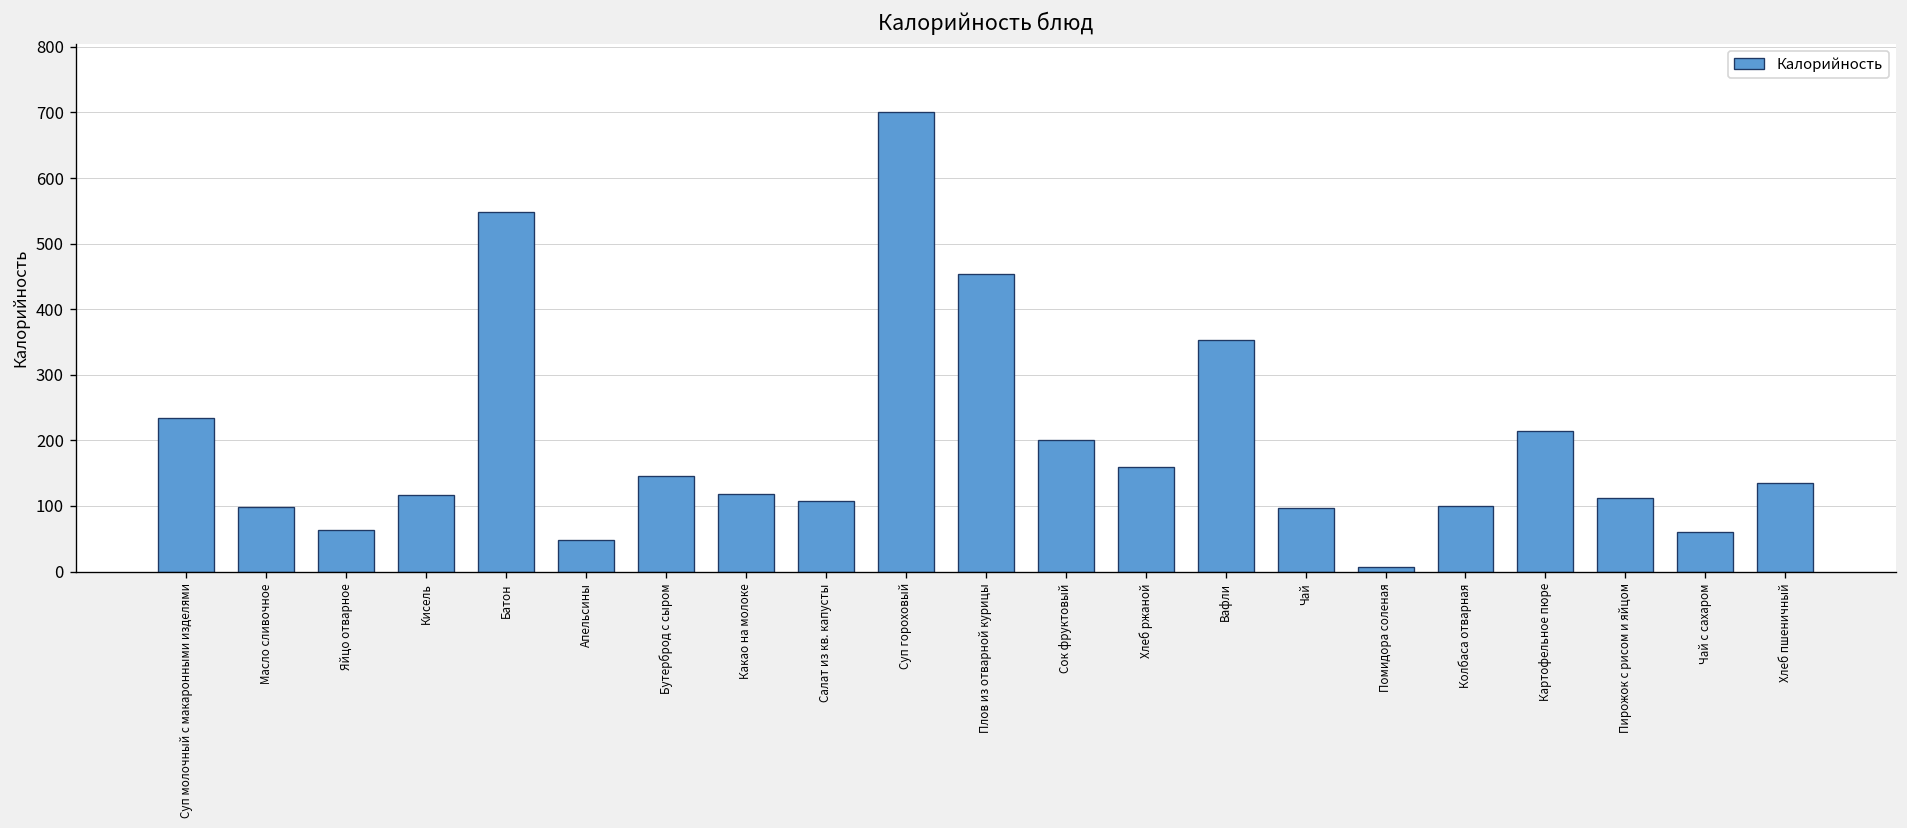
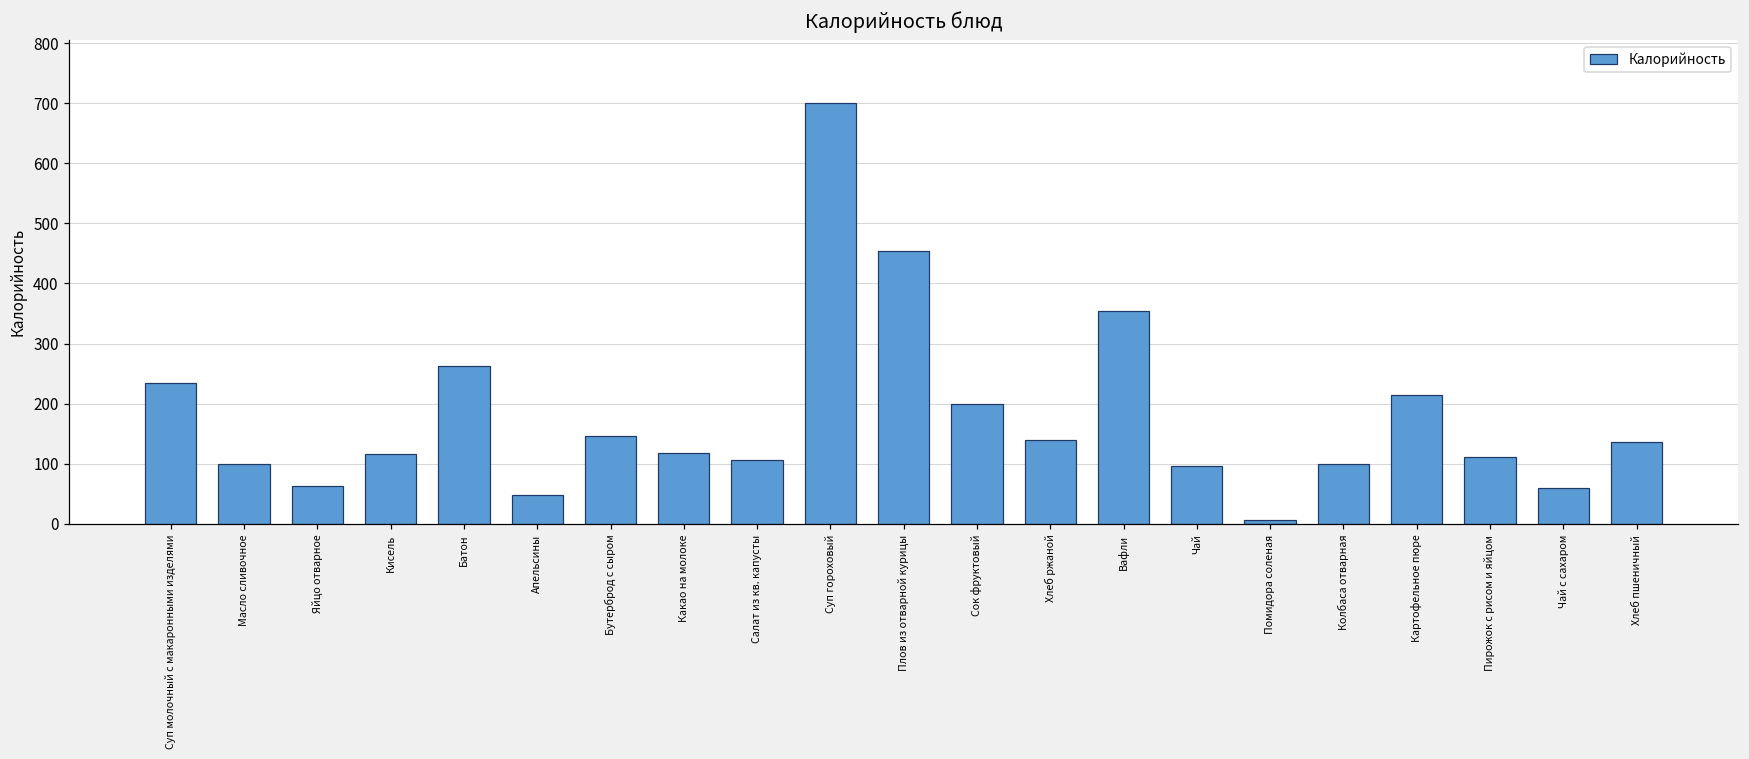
  {
    "Суп молочный с макаронными изделями": 230,
    "Масло сливочное": 100,
    "Яйцо отварное": 60,
    "Кисель": 120,
-   "Батон": 550,
+   "Батон": 260,
    "Апельсины": 50,
    "Бутерброд с сыром": 150,
    "Какао на молоке": 120,
    "Салат из кв. капусты": 110,
    "Суп гороховый": 700,
    "Плов из отварной курицы": 450,
    "Сок фруктовый": 200,
-   "Хлеб ржаной": 160,
+   "Хлеб ржаной": 140,
    "Вафли": 350,
    "Чай": 100,
    "Помидора соленая": 10,
    "Колбаса отварная": 100,
    "Картофельное пюре": 210,
    "Пирожок с рисом и яйцом": 110,
    "Чай с сахаром": 60,
    "Хлеб пшеничный": 140
  }
